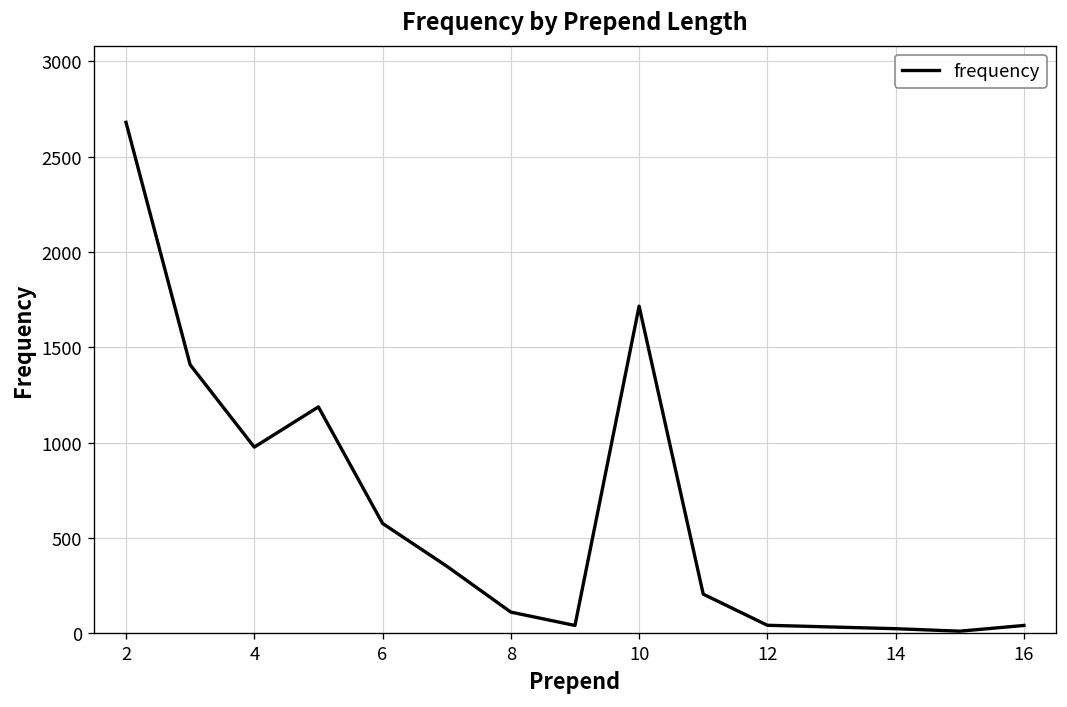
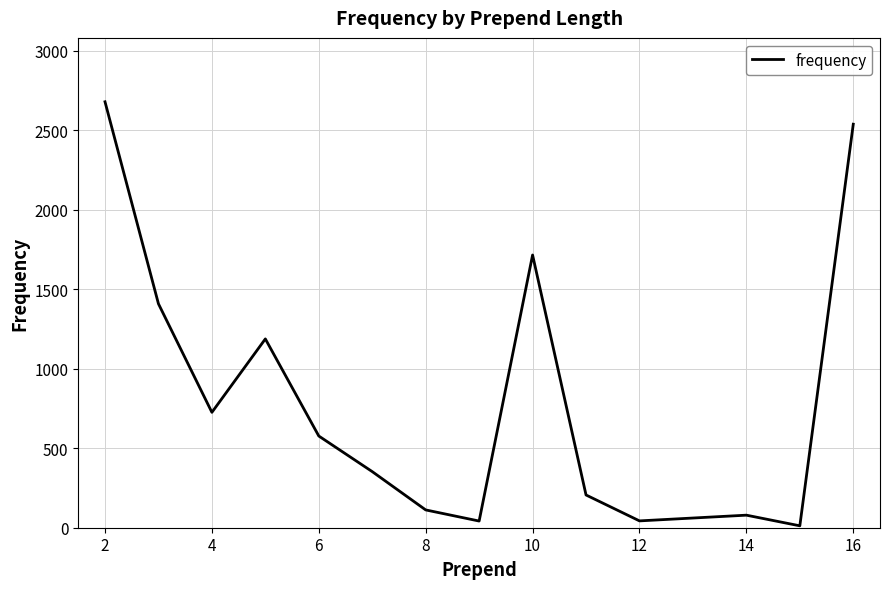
  {
    "2": 2680,
-   "4": 980,
+   "4": 730,
    "6": 580,
    "8": 110,
    "10": 1720,
    "12": 40,
-   "14": 30,
-   "16": 40
+   "14": 80,
+   "16": 2540
  }
